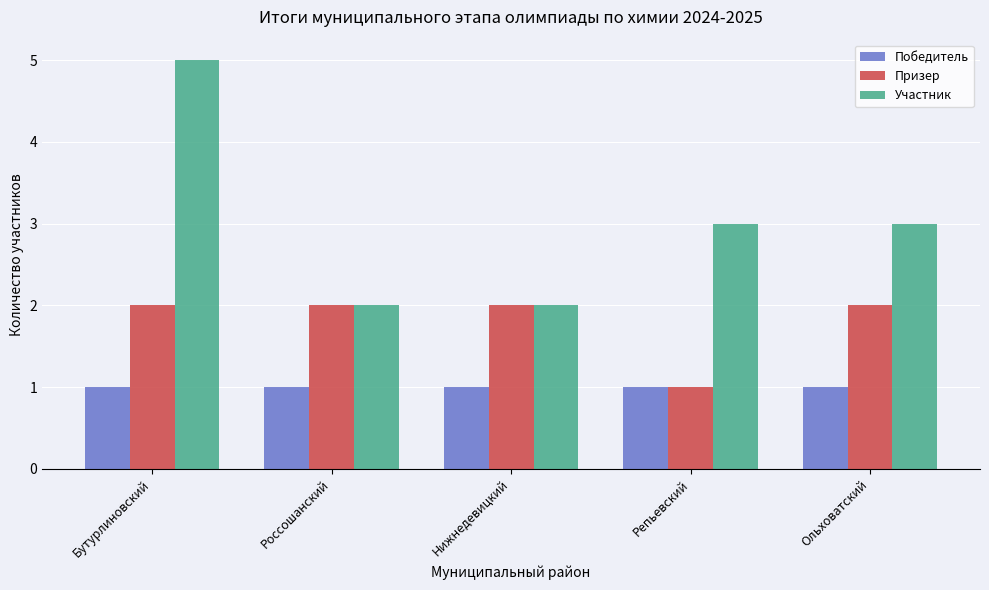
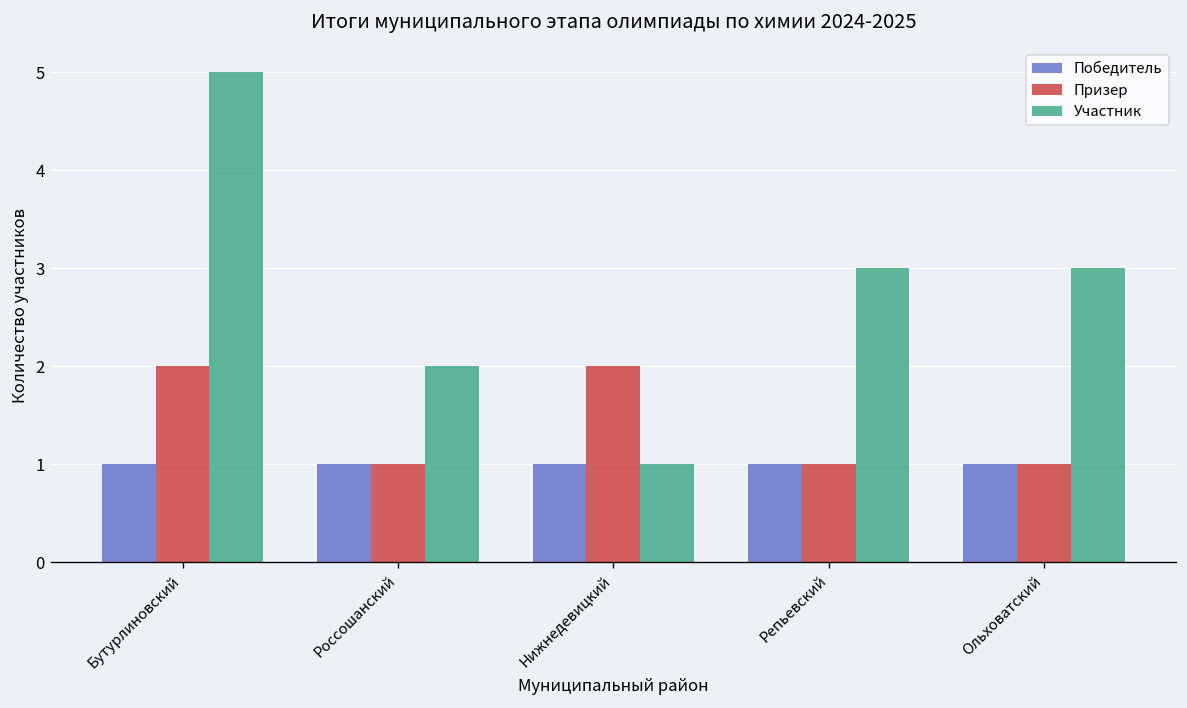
  {
    "Победитель": {
      "Бутурлиновский": 1,
      "Россошанский": 1,
      "Нижнедевицкий": 1,
      "Репьевский": 1,
      "Ольховатский": 1
    },
    "Призер": {
      "Бутурлиновский": 2,
-     "Россошанский": 2,
+     "Россошанский": 1,
      "Нижнедевицкий": 2,
      "Репьевский": 1,
-     "Ольховатский": 2
+     "Ольховатский": 1
    },
    "Участник": {
      "Бутурлиновский": 5,
      "Россошанский": 2,
-     "Нижнедевицкий": 2,
+     "Нижнедевицкий": 1,
      "Репьевский": 3,
      "Ольховатский": 3
    }
  }
